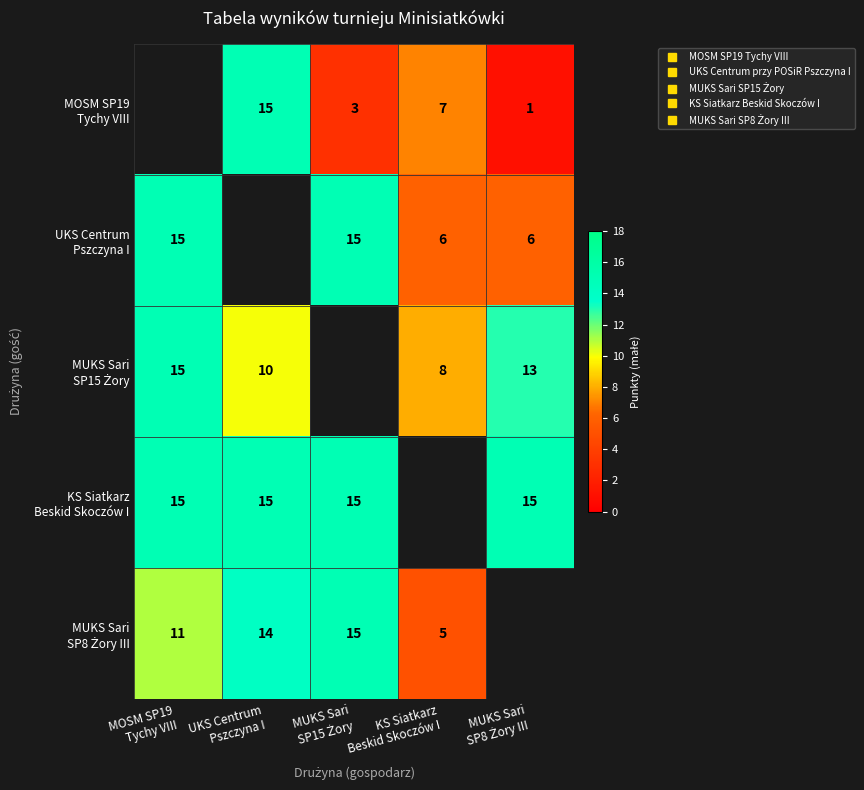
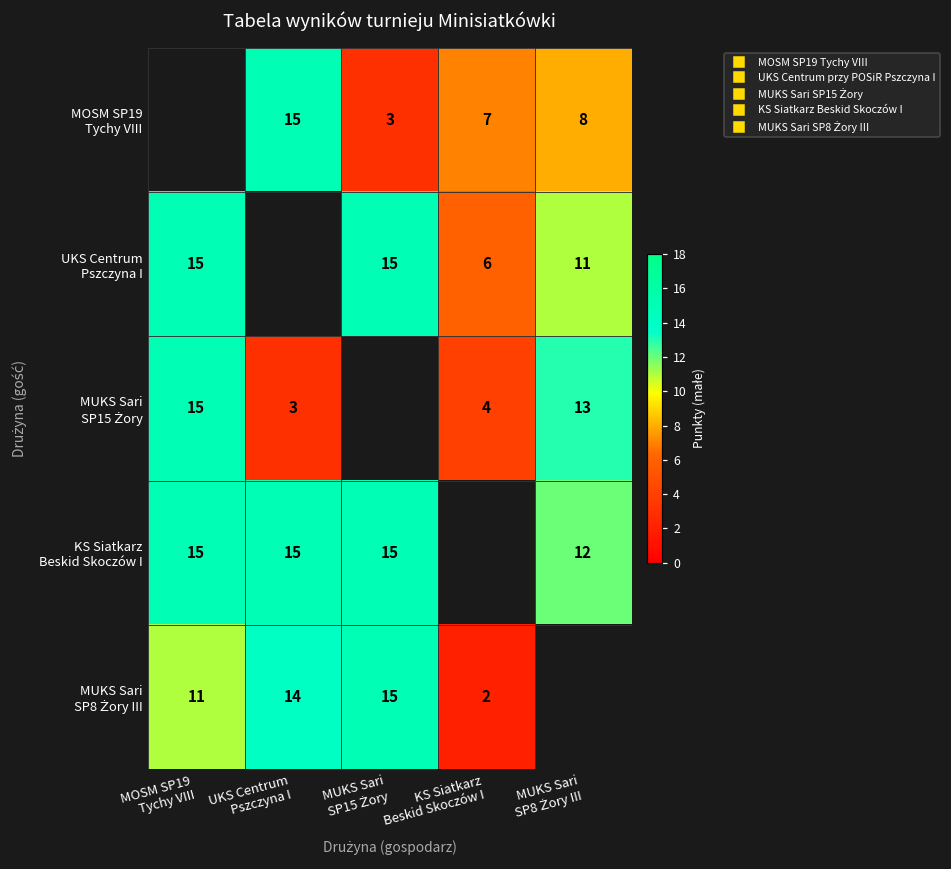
  {
    "MOSM SP19 Tychy VIII": {
      "UKS Centrum Pszczyna I": 15,
      "MUKS Sari SP15 Żory": 3,
      "KS Siatkarz Beskid Skoczów I": 7,
-     "MUKS Sari SP8 Żory III": 1
+     "MUKS Sari SP8 Żory III": 8
    },
    "UKS Centrum Pszczyna I": {
      "MOSM SP19 Tychy VIII": 15,
      "MUKS Sari SP15 Żory": 15,
      "KS Siatkarz Beskid Skoczów I": 6,
-     "MUKS Sari SP8 Żory III": 6
+     "MUKS Sari SP8 Żory III": 11
    },
    "MUKS Sari SP15 Żory": {
      "MOSM SP19 Tychy VIII": 15,
-     "UKS Centrum Pszczyna I": 10,
-     "KS Siatkarz Beskid Skoczów I": 8,
+     "UKS Centrum Pszczyna I": 3,
+     "KS Siatkarz Beskid Skoczów I": 4,
      "MUKS Sari SP8 Żory III": 13
    },
    "KS Siatkarz Beskid Skoczów I": {
      "MOSM SP19 Tychy VIII": 15,
      "UKS Centrum Pszczyna I": 15,
      "MUKS Sari SP15 Żory": 15,
-     "MUKS Sari SP8 Żory III": 15
+     "MUKS Sari SP8 Żory III": 12
    },
    "MUKS Sari SP8 Żory III": {
      "MOSM SP19 Tychy VIII": 11,
      "UKS Centrum Pszczyna I": 14,
      "MUKS Sari SP15 Żory": 15,
-     "KS Siatkarz Beskid Skoczów I": 5
+     "KS Siatkarz Beskid Skoczów I": 2
    }
  }
